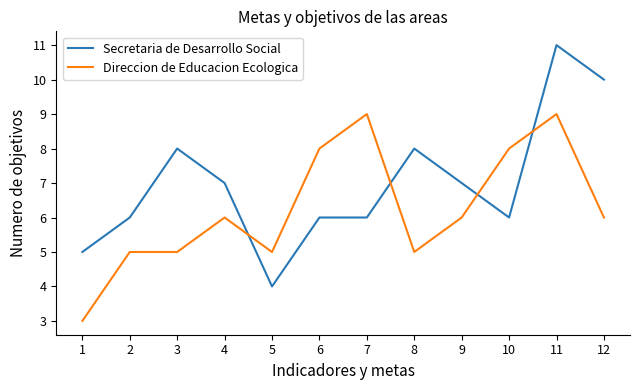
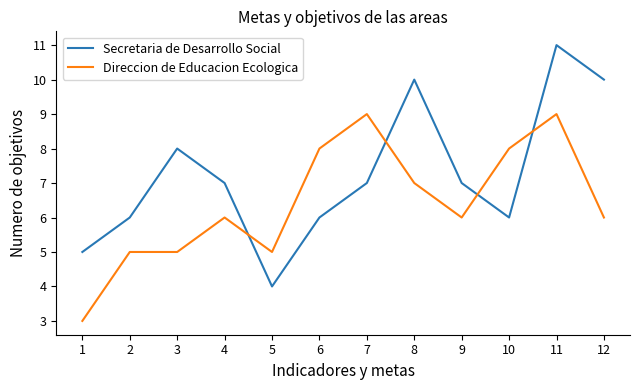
  {
    "Secretaria de Desarrollo Social": {
      "1": 5,
      "2": 6,
      "3": 8,
      "4": 7,
      "5": 4,
      "6": 6,
-     "7": 6,
-     "8": 8,
+     "7": 7,
+     "8": 10,
      "9": 7,
      "10": 6,
      "11": 11,
      "12": 10
    },
    "Direccion de Educacion Ecologica": {
      "1": 3,
      "2": 5,
      "3": 5,
      "4": 6,
      "5": 5,
      "6": 8,
      "7": 9,
-     "8": 5,
+     "8": 7,
      "9": 6,
      "10": 8,
      "11": 9,
      "12": 6
    }
  }
